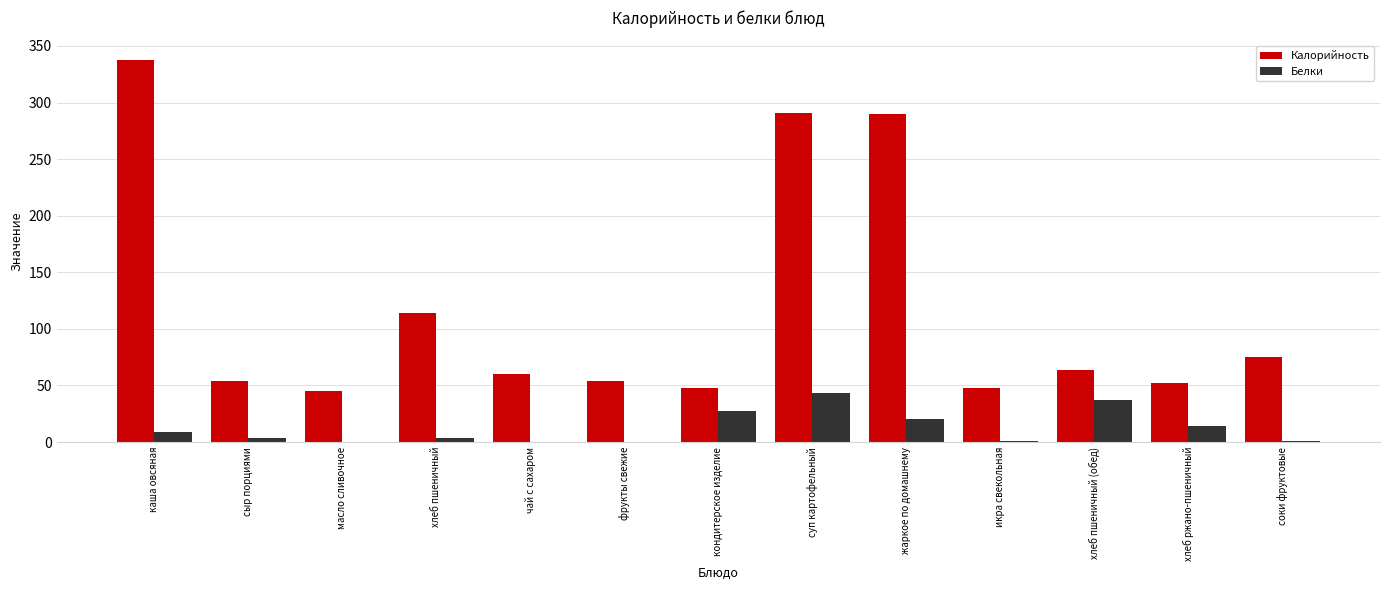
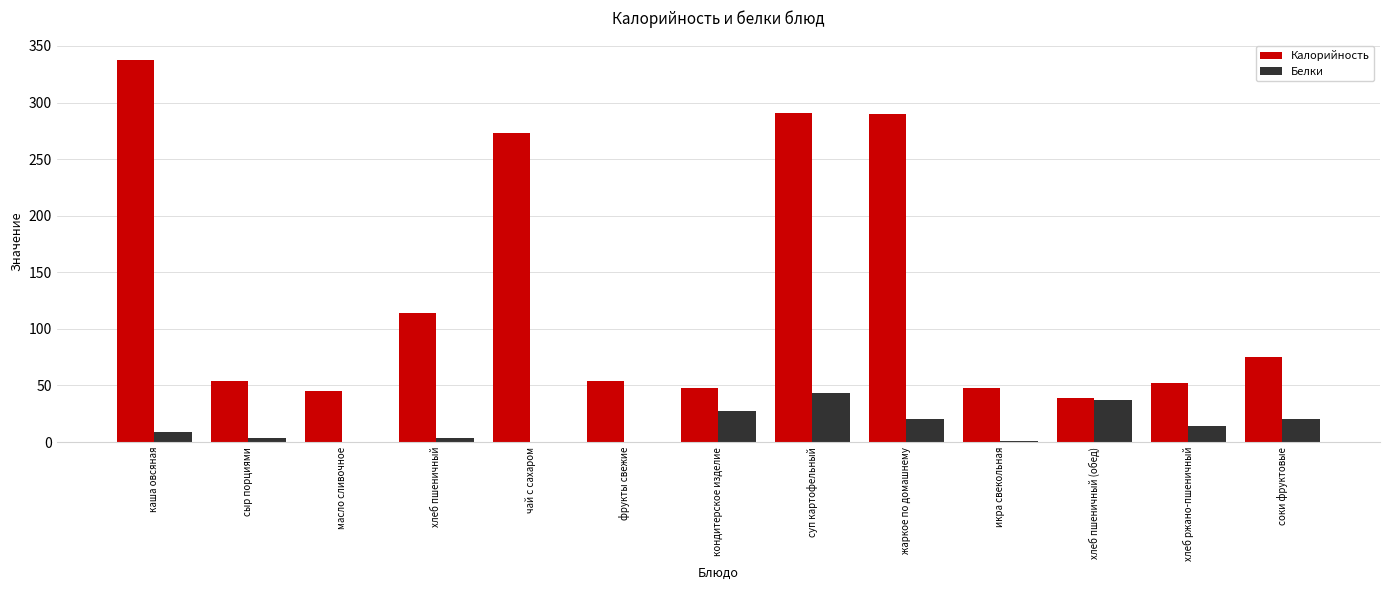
  {
    "Калорийность": {
      "каша овсяная": 338,
      "сыр порциями": 54,
      "масло сливочное": 45,
      "хлеб пшеничный": 114,
-     "чай с сахаром": 60,
+     "чай с сахаром": 273,
      "фрукты свежие": 54,
      "кондитерское изделие": 48,
      "суп картофельный": 291,
      "жаркое по домашнему": 290,
      "икра свекольная": 48,
-     "хлеб пшеничный (обед)": 64,
+     "хлеб пшеничный (обед)": 39,
      "хлеб ржано-пшеничный": 52,
      "соки фруктовые": 75
    },
    "Белки": {
      "каша овсяная": 9,
      "сыр порциями": 3,
      "хлеб пшеничный": 4,
      "кондитерское изделие": 28,
      "суп картофельный": 43,
      "жаркое по домашнему": 20,
      "хлеб пшеничный (обед)": 38,
      "хлеб ржано-пшеничный": 14,
-     "соки фруктовые": 1
+     "соки фруктовые": 20
    }
  }
